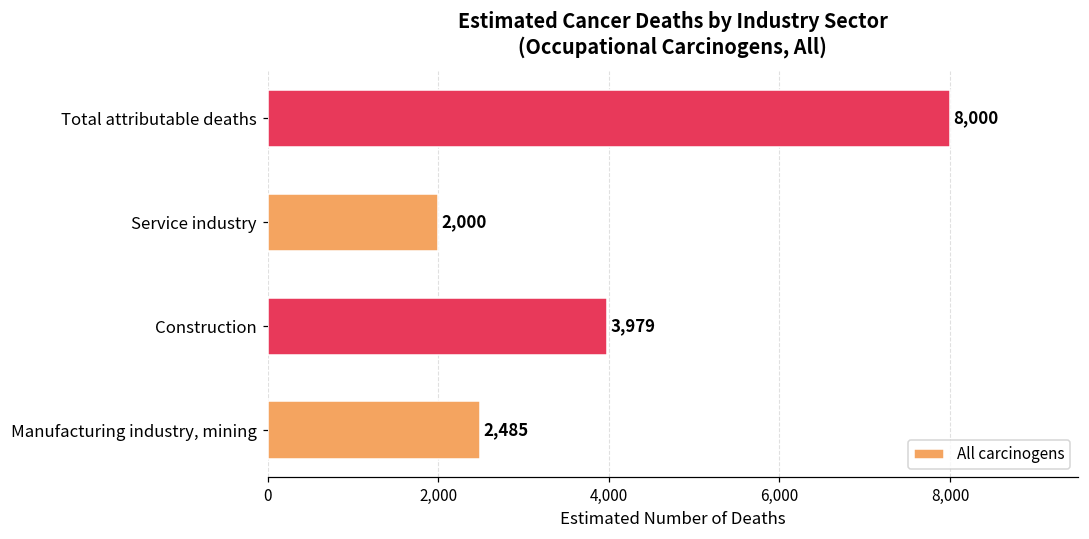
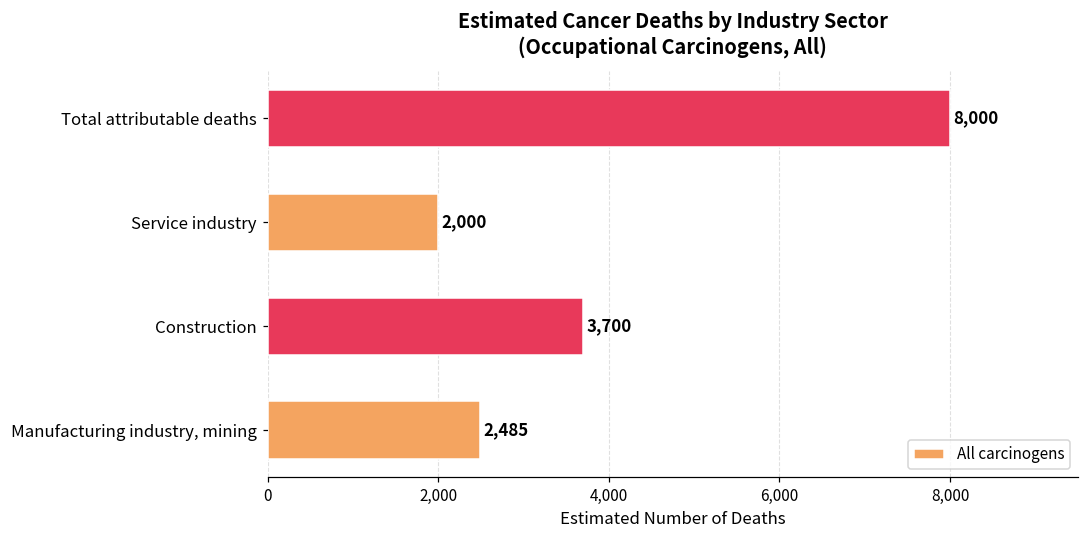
  {
    "Total attributable deaths": "8,000",
    "Service industry": "2,000",
-   "Construction": "3,979",
+   "Construction": "3,700",
    "Manufacturing industry, mining": "2,485"
  }
